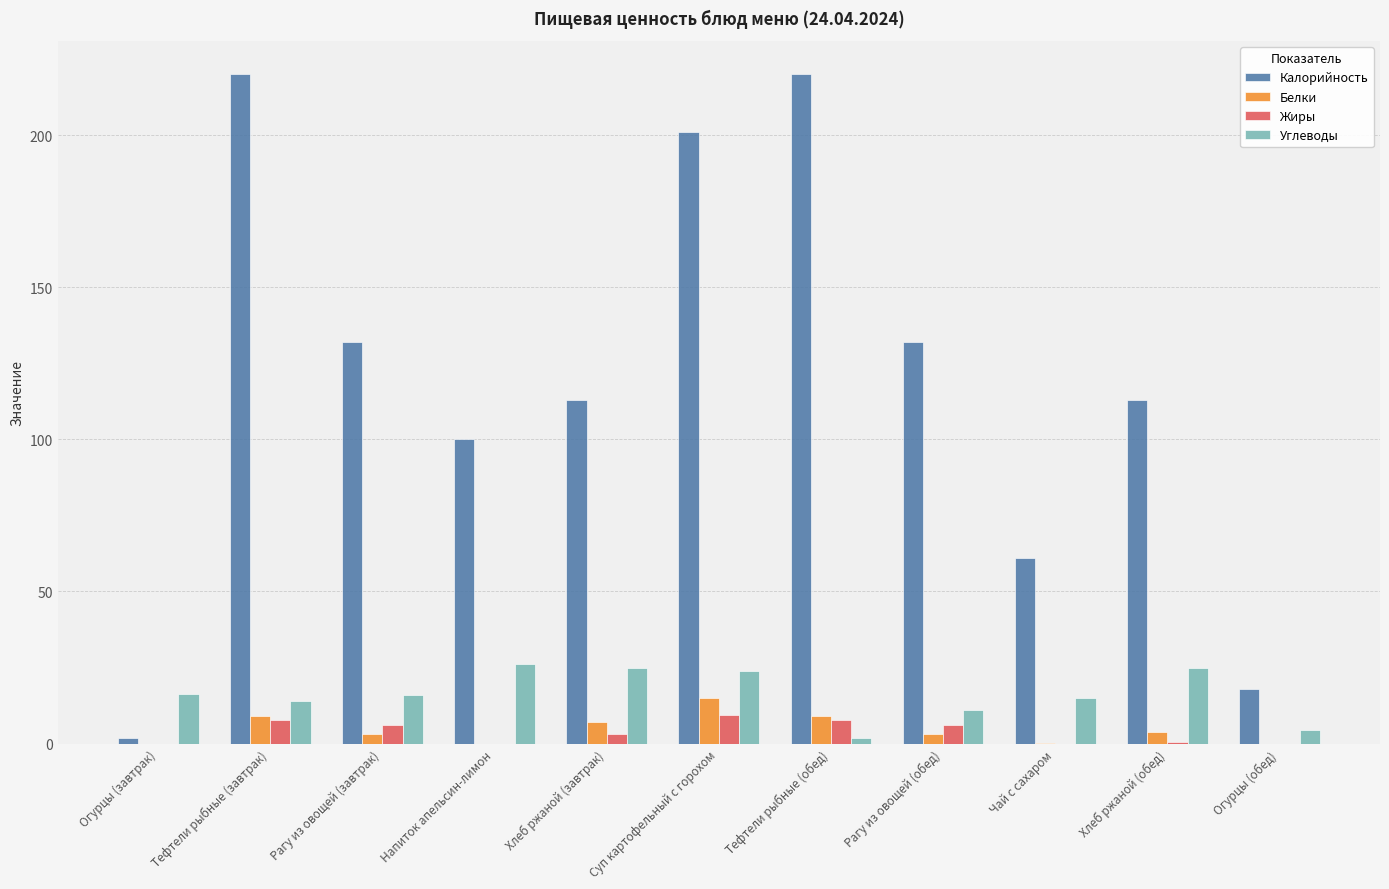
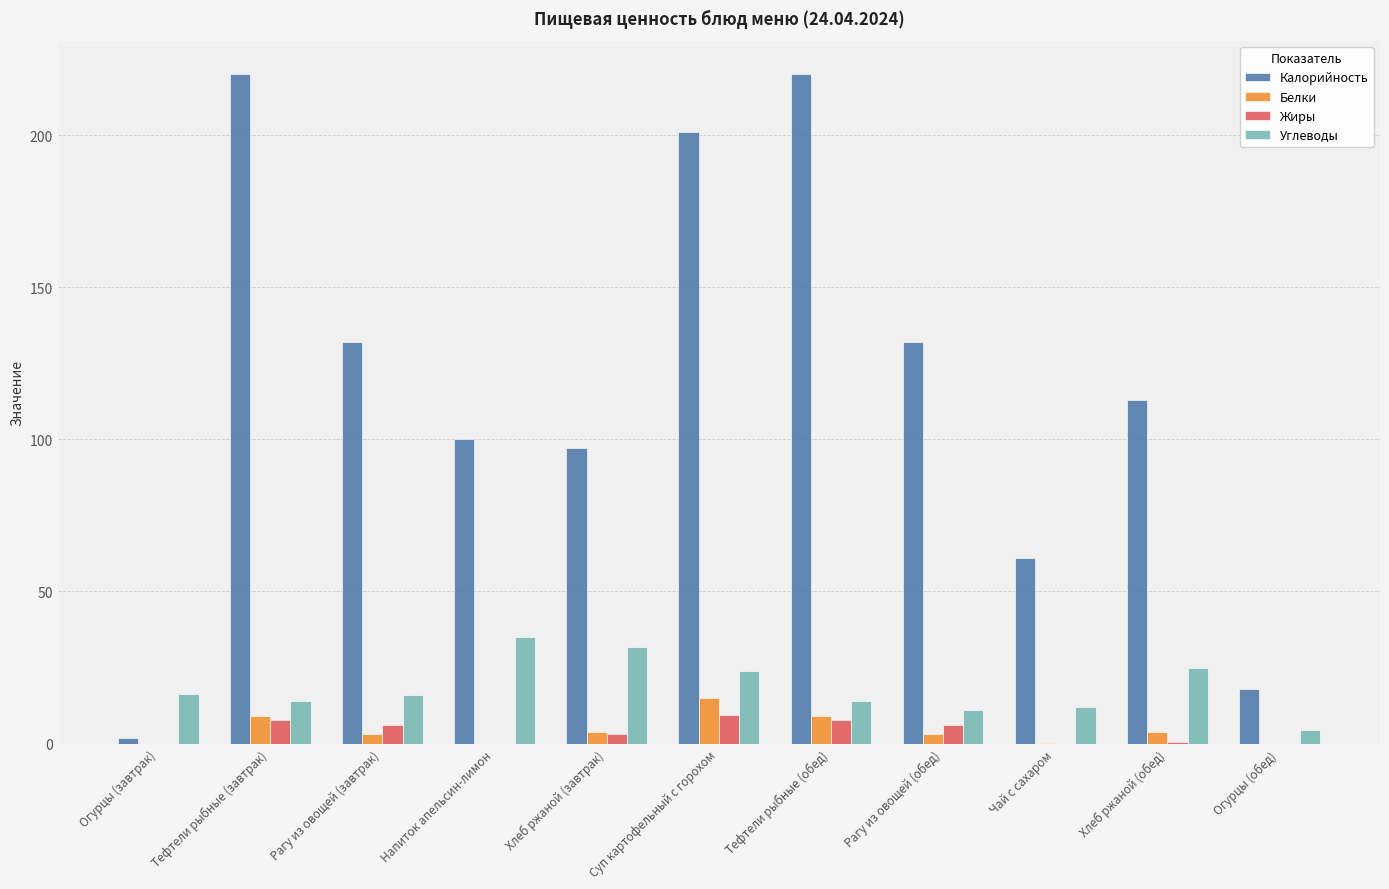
  {
    "Калорийность": {
      "Огурцы (завтрак)": 2,
      "Тефтели рыбные (завтрак)": 220,
      "Рагу из овощей (завтрак)": 132,
      "Напиток апельсин-лимон": 100,
-     "Хлеб ржаной (завтрак)": 113,
+     "Хлеб ржаной (завтрак)": 97,
      "Суп картофельный с горохом": 201,
      "Тефтели рыбные (обед)": 220,
      "Рагу из овощей (обед)": 132,
      "Чай с сахаром": 61,
      "Хлеб ржаной (обед)": 113,
      "Огурцы (обед)": 18
    },
    "Белки": {
      "Огурцы (завтрак)": 0,
      "Тефтели рыбные (завтрак)": 9,
      "Рагу из овощей (завтрак)": 3,
      "Напиток апельсин-лимон": 0,
-     "Хлеб ржаной (завтрак)": 7,
+     "Хлеб ржаной (завтрак)": 4,
      "Суп картофельный с горохом": 15,
      "Тефтели рыбные (обед)": 9,
      "Рагу из овощей (обед)": 3,
      "Хлеб ржаной (обед)": 4,
      "Огурцы (обед)": 0
    },
    "Жиры": {
      "Огурцы (завтрак)": 0,
      "Тефтели рыбные (завтрак)": 8,
      "Рагу из овощей (завтрак)": 6,
      "Напиток апельсин-лимон": 0,
      "Хлеб ржаной (завтрак)": 3,
      "Суп картофельный с горохом": 9,
      "Тефтели рыбные (обед)": 8,
      "Рагу из овощей (обед)": 6,
      "Чай с сахаром": 0,
      "Огурцы (обед)": 0
    },
    "Углеводы": {
      "Огурцы (завтрак)": 16,
      "Тефтели рыбные (завтрак)": 14,
      "Рагу из овощей (завтрак)": 16,
-     "Напиток апельсин-лимон": 26,
-     "Хлеб ржаной (завтрак)": 25,
+     "Напиток апельсин-лимон": 35,
+     "Хлеб ржаной (завтрак)": 32,
      "Суп картофельный с горохом": 24,
-     "Тефтели рыбные (обед)": 2,
+     "Тефтели рыбные (обед)": 14,
      "Рагу из овощей (обед)": 11,
-     "Чай с сахаром": 15,
+     "Чай с сахаром": 12,
      "Хлеб ржаной (обед)": 25,
      "Огурцы (обед)": 4
    }
  }
